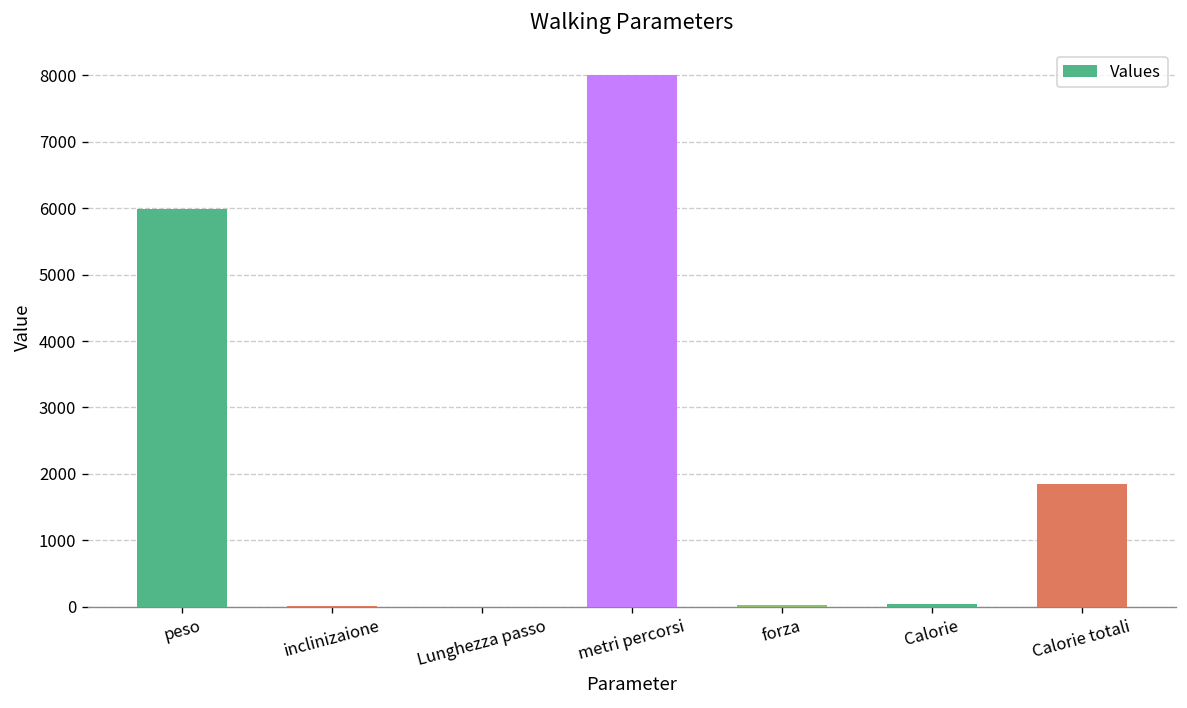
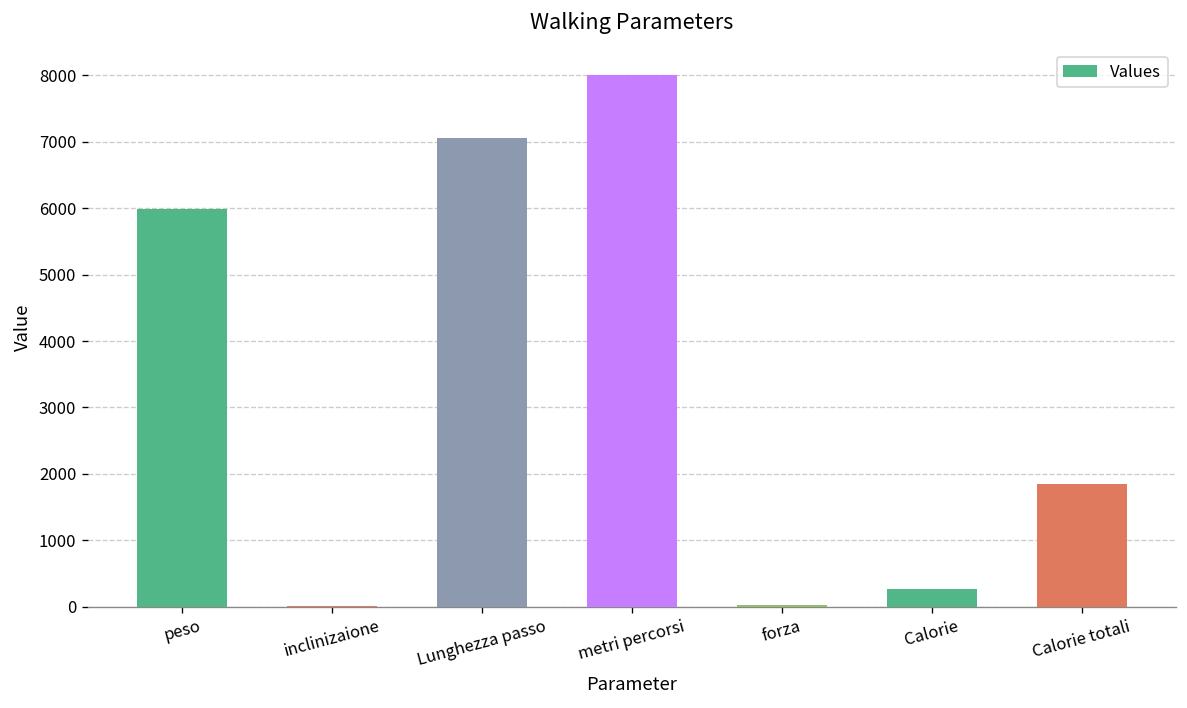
  {
    "peso": 6000,
-   "Lunghezza passo": 0,
+   "Lunghezza passo": 7100,
    "metri percorsi": 8000,
-   "Calorie": 0,
+   "Calorie": 300,
    "Calorie totali": 1800
  }
